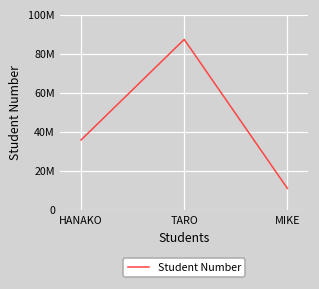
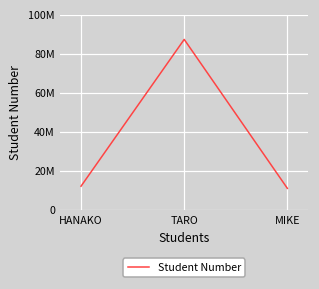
  {
-   "HANAKO": 36000000,
+   "HANAKO": 12000000,
    "TARO": 88000000,
    "MIKE": 11000000
  }
